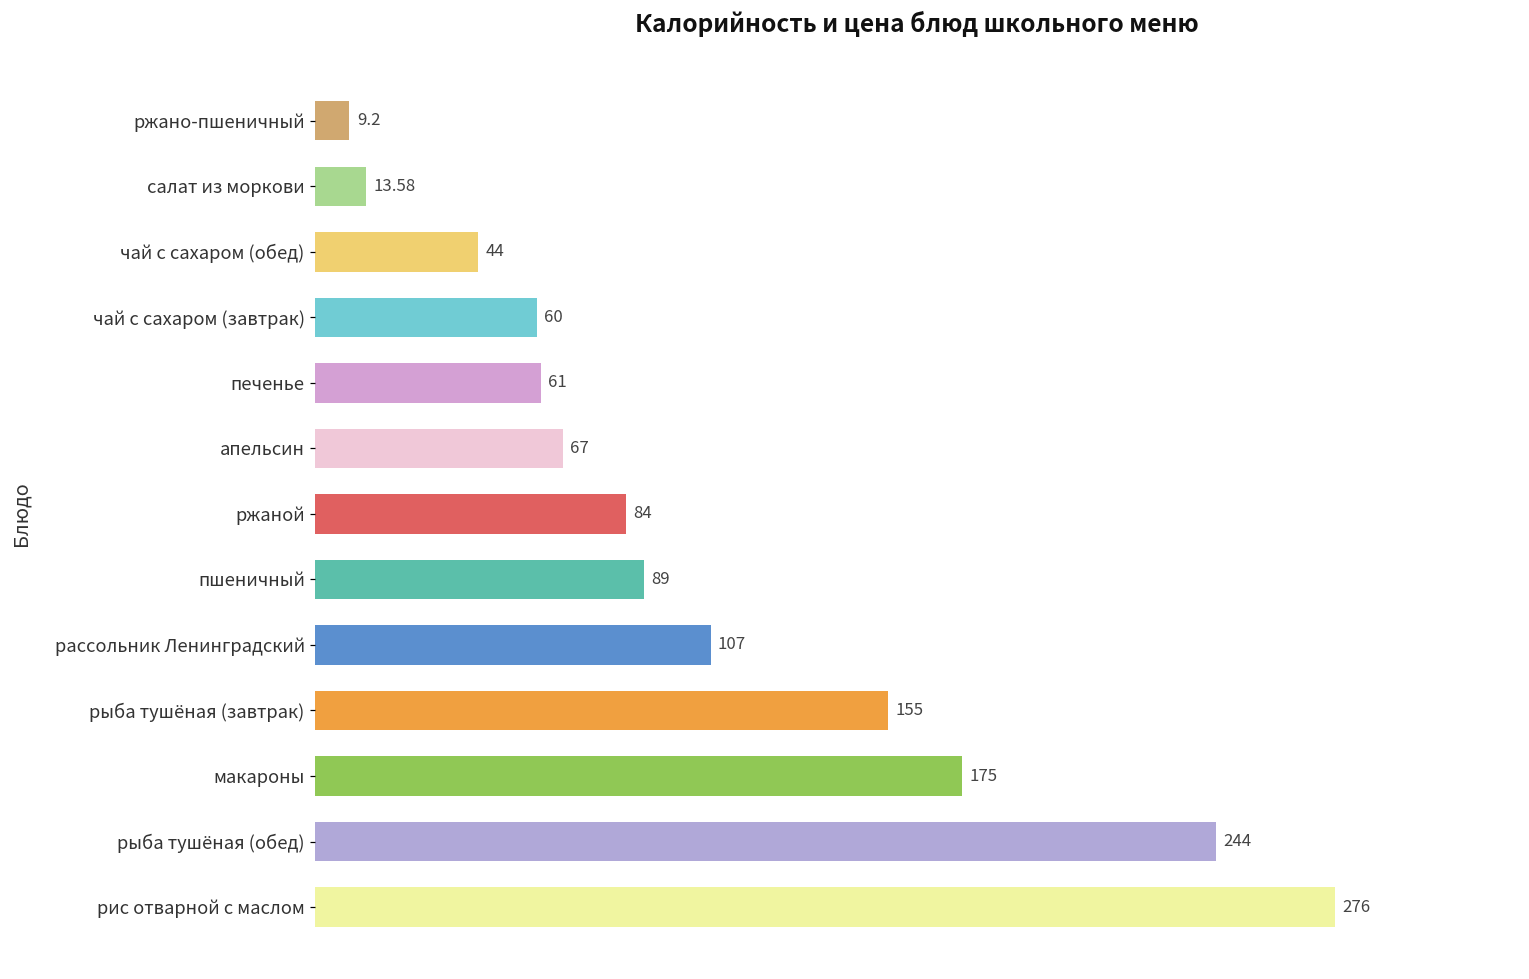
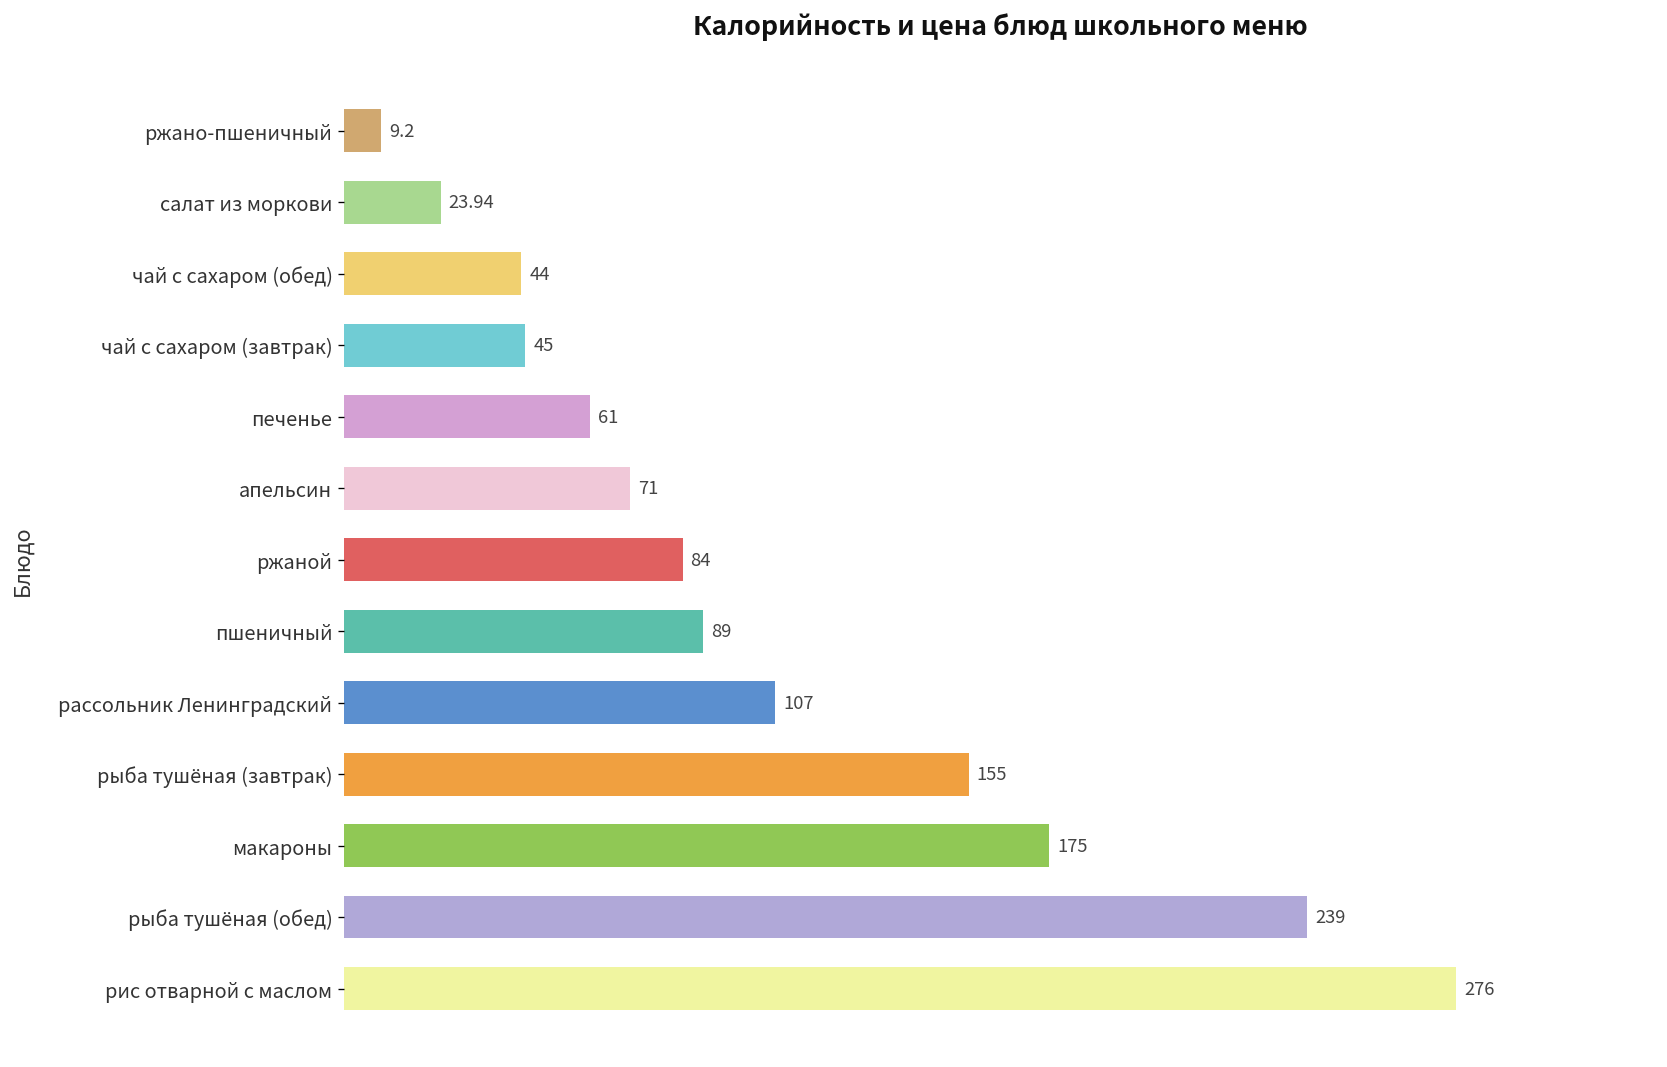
  {
    "ржано-пшеничный": 9.2,
-   "салат из моркови": 13.58,
+   "салат из моркови": 23.94,
    "чай с сахаром (обед)": 44,
-   "чай с сахаром (завтрак)": 60,
+   "чай с сахаром (завтрак)": 45,
    "печенье": 61,
-   "апельсин": 67,
+   "апельсин": 71,
    "ржаной": 84,
    "пшеничный": 89,
    "рассольник Ленинградский": 107,
    "рыба тушёная (завтрак)": 155,
    "макароны": 175,
-   "рыба тушёная (обед)": 244,
+   "рыба тушёная (обед)": 239,
    "рис отварной с маслом": 276
  }
